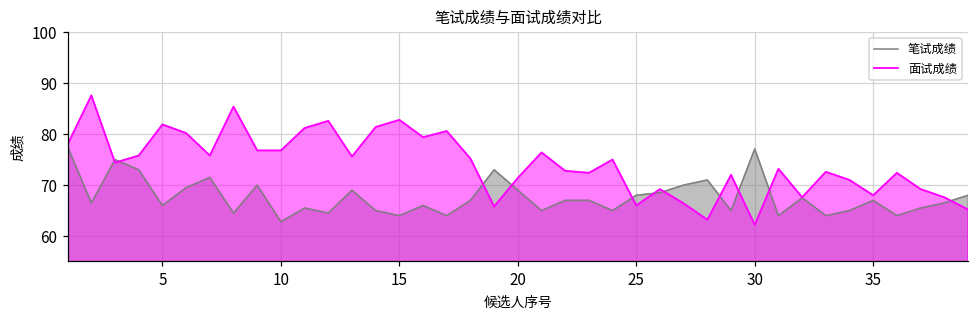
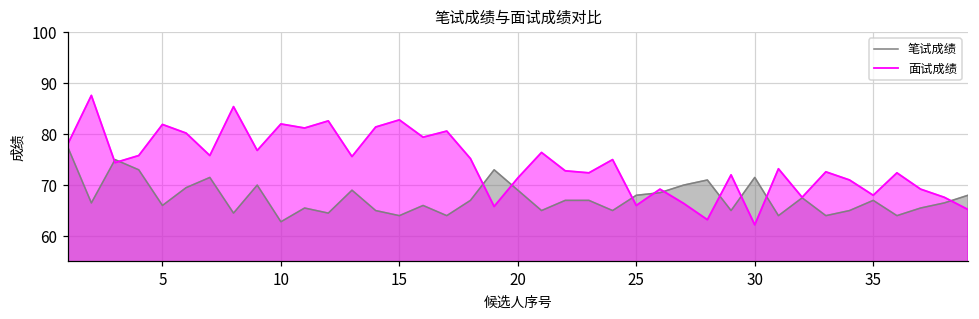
  {
    "笔试成绩": {
      "5": 66,
      "10": 63,
      "15": 64,
      "20": 69,
      "25": 68,
-     "30": 77,
+     "30": 72,
      "35": 67
    },
    "面试成绩": {
      "5": 82,
-     "10": 77,
+     "10": 82,
      "15": 83,
      "20": 71,
      "25": 66,
      "30": 62,
      "35": 68
    }
  }
